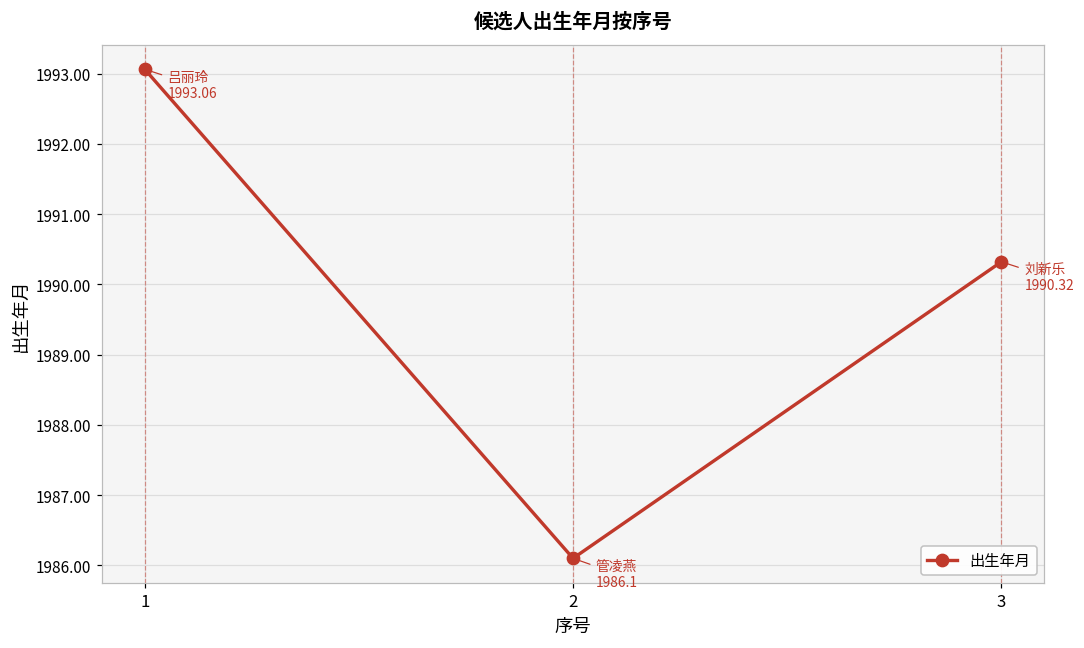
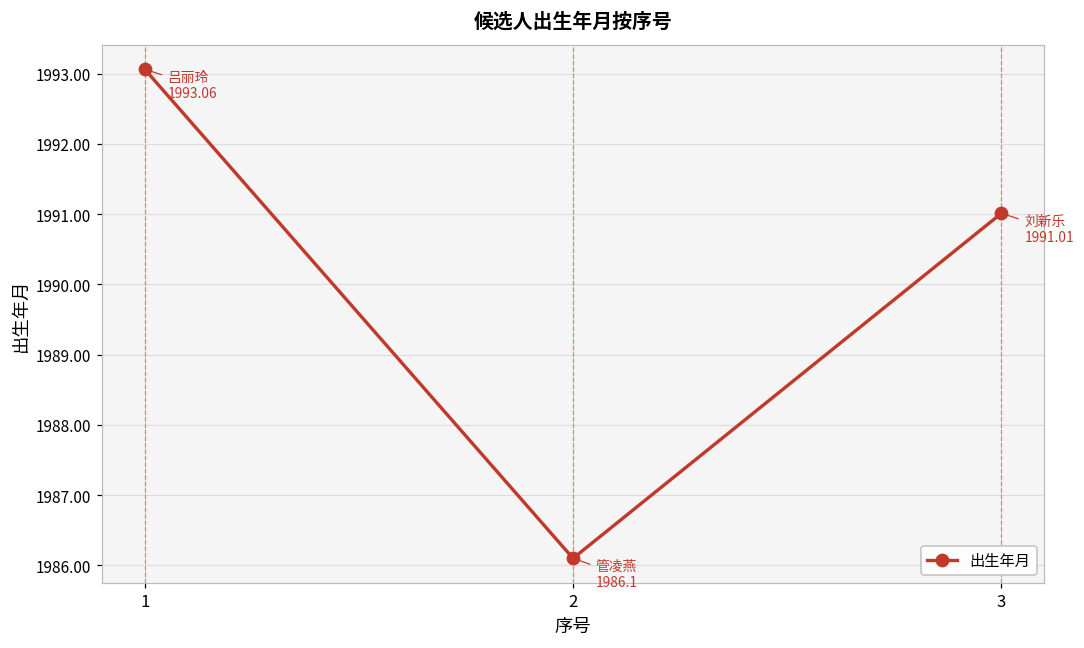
  {
    "1": 1993.06,
    "2": 1986.1,
-   "3": 1990.32
+   "3": 1991.01
  }
